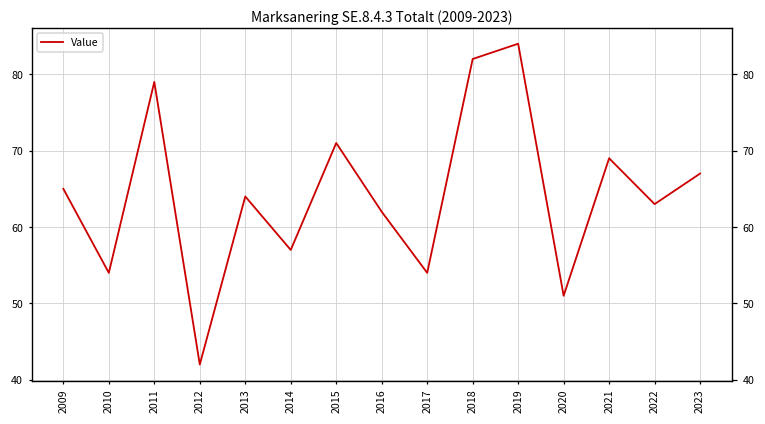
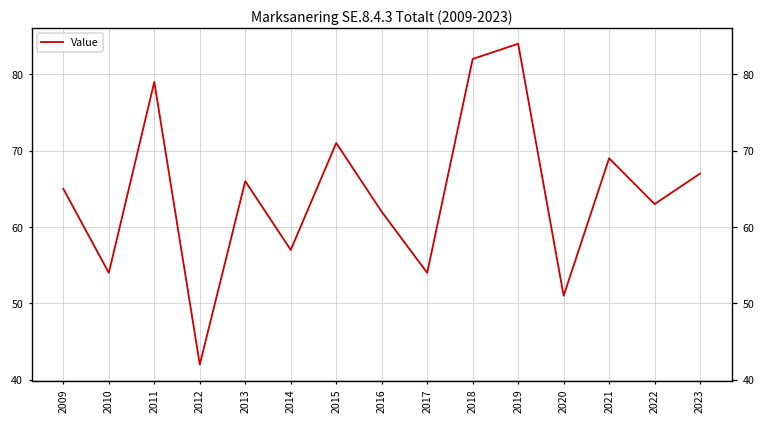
  {
    "2009": 65,
    "2010": 54,
    "2011": 79,
    "2012": 42,
-   "2013": 64,
+   "2013": 66,
    "2014": 57,
    "2015": 71,
    "2016": 62,
    "2017": 54,
    "2018": 82,
    "2019": 84,
    "2020": 51,
    "2021": 69,
    "2022": 63,
    "2023": 67
  }
